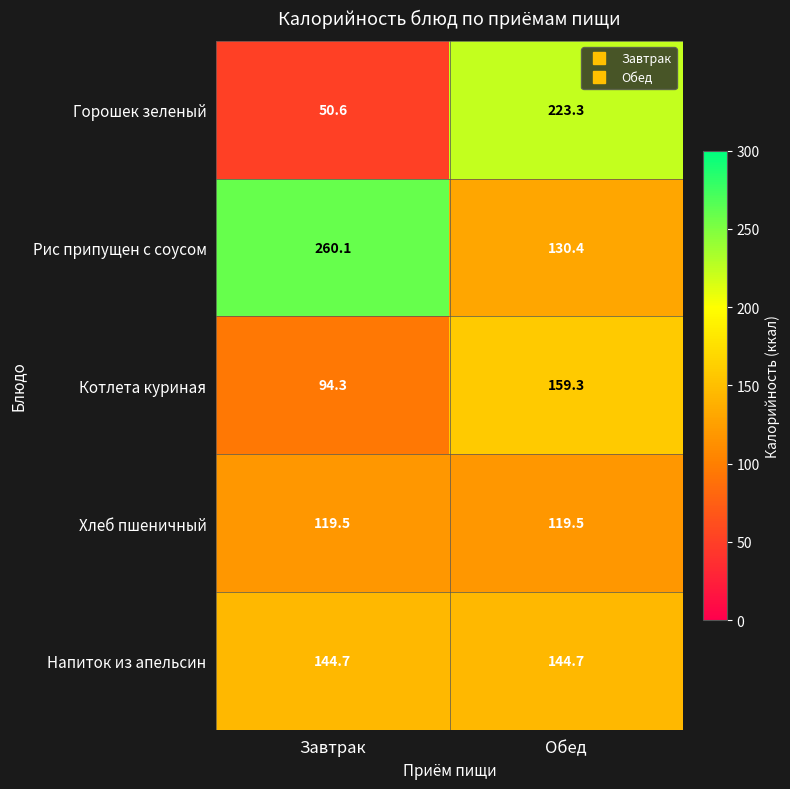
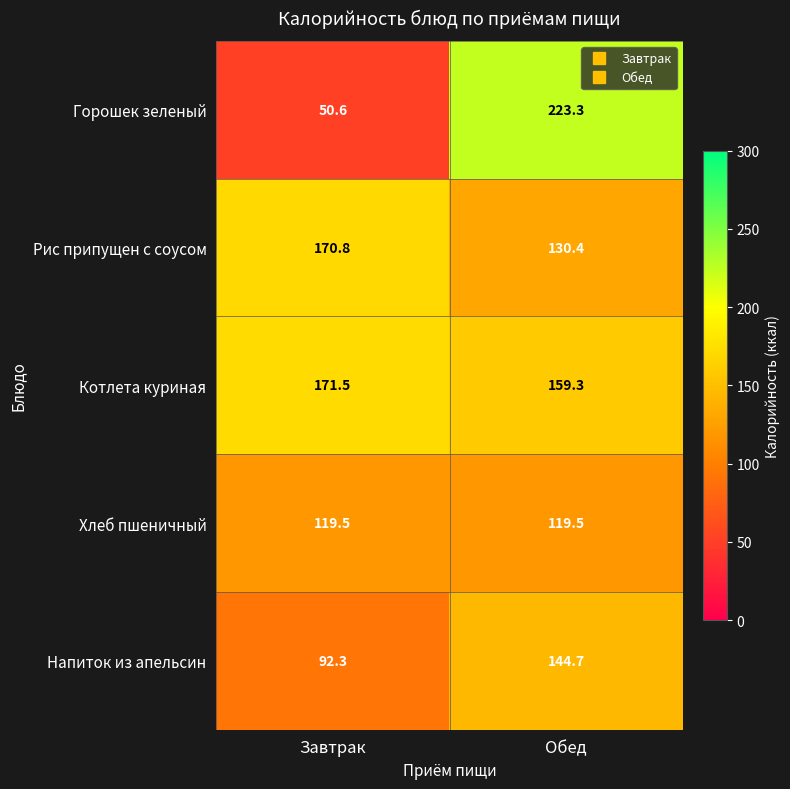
  {
    "Горошек зеленый": {
      "Завтрак": 50.6,
      "Обед": 223.3
    },
    "Рис припущен с соусом": {
-     "Завтрак": 260.1,
+     "Завтрак": 170.8,
      "Обед": 130.4
    },
    "Котлета куриная": {
-     "Завтрак": 94.3,
+     "Завтрак": 171.5,
      "Обед": 159.3
    },
    "Хлеб пшеничный": {
      "Завтрак": 119.5,
      "Обед": 119.5
    },
    "Напиток из апельсин": {
-     "Завтрак": 144.7,
+     "Завтрак": 92.3,
      "Обед": 144.7
    }
  }
